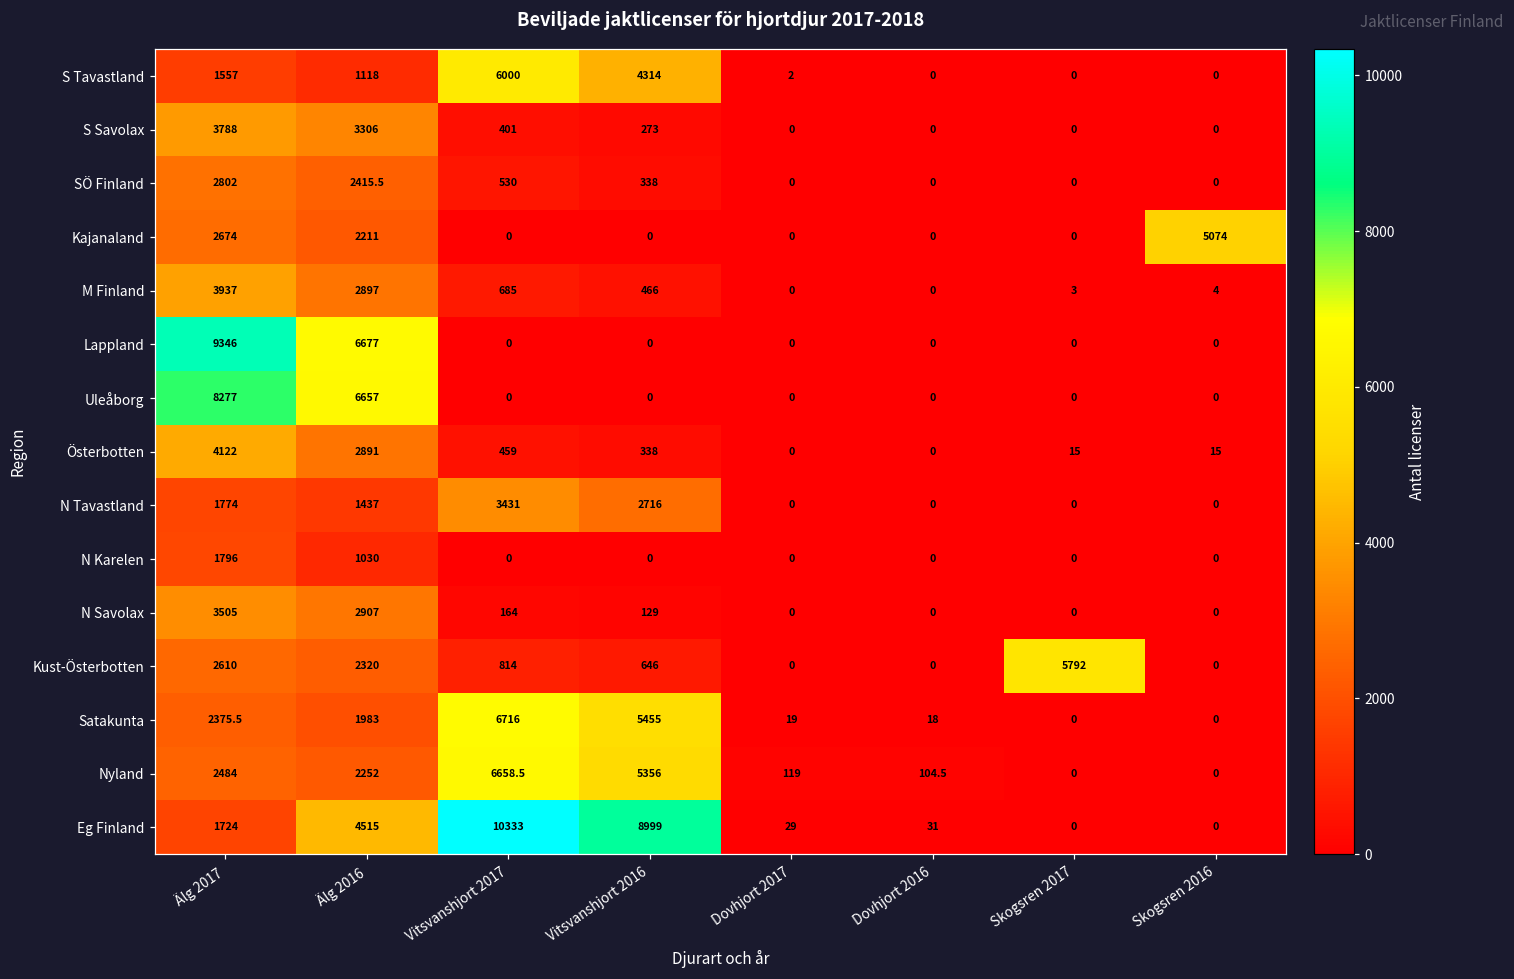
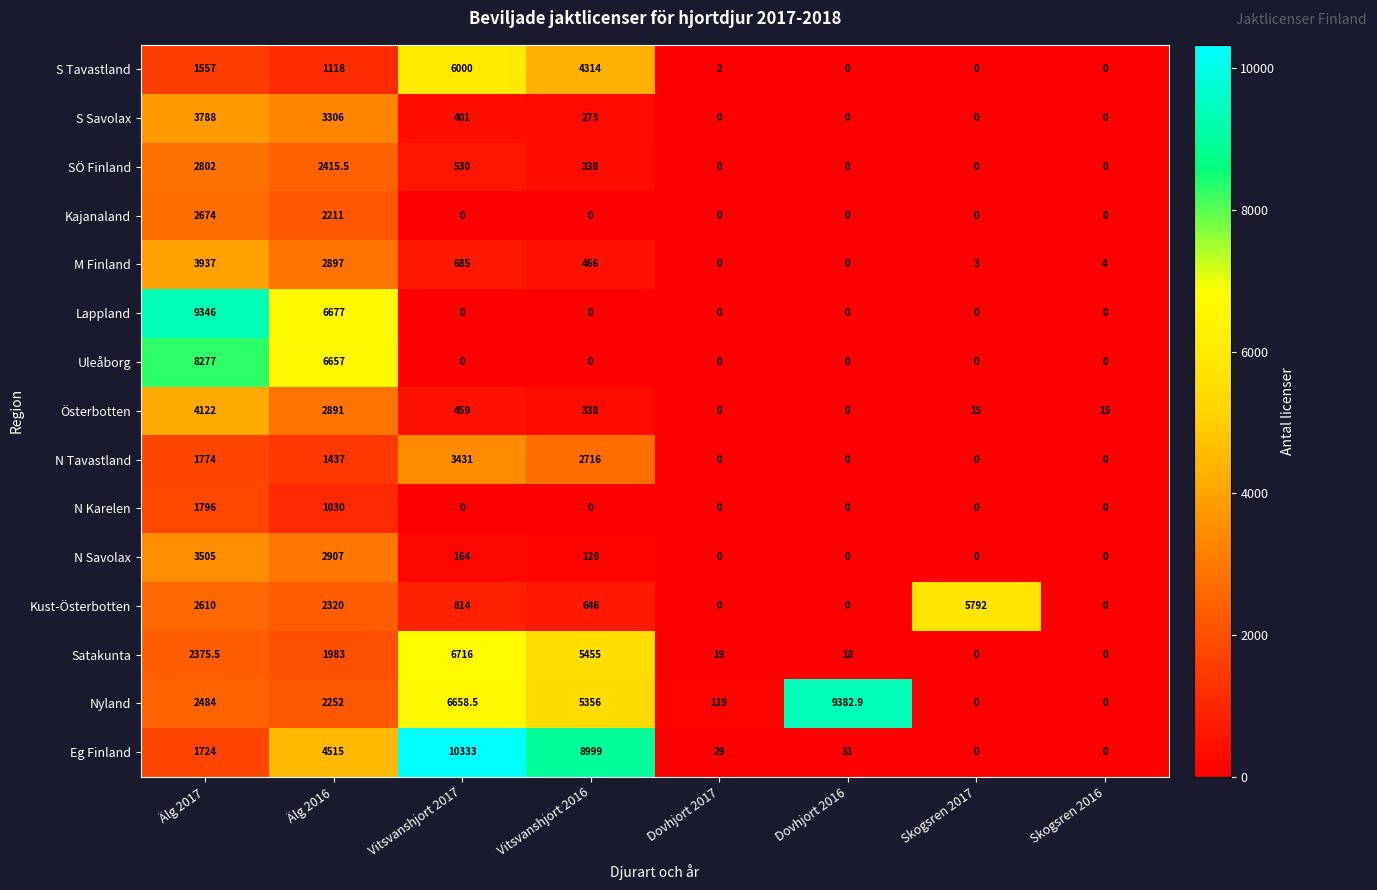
  {
    "S Tavastland": {
      "Älg 2017": 1557,
      "Älg 2016": 1118,
      "Vitsvanshjort 2017": 6000,
      "Vitsvanshjort 2016": 4314,
      "Dovhjort 2017": 2,
      "Dovhjort 2016": 0,
      "Skogsren 2017": 0,
      "Skogsren 2016": 0
    },
    "S Savolax": {
      "Älg 2017": 3788,
      "Älg 2016": 3306,
      "Vitsvanshjort 2017": 401,
      "Vitsvanshjort 2016": 273,
      "Dovhjort 2017": 0,
      "Dovhjort 2016": 0,
      "Skogsren 2017": 0,
      "Skogsren 2016": 0
    },
    "SÖ Finland": {
      "Älg 2017": 2802,
      "Älg 2016": 2415.5,
      "Vitsvanshjort 2017": 530,
      "Vitsvanshjort 2016": 338,
      "Dovhjort 2017": 0,
      "Dovhjort 2016": 0,
      "Skogsren 2017": 0,
      "Skogsren 2016": 0
    },
    "Kajanaland": {
      "Älg 2017": 2674,
      "Älg 2016": 2211,
      "Vitsvanshjort 2017": 0,
      "Vitsvanshjort 2016": 0,
      "Dovhjort 2017": 0,
      "Dovhjort 2016": 0,
      "Skogsren 2017": 0,
-     "Skogsren 2016": 5074
+     "Skogsren 2016": 0
    },
    "M Finland": {
      "Älg 2017": 3937,
      "Älg 2016": 2897,
      "Vitsvanshjort 2017": 685,
      "Vitsvanshjort 2016": 466,
      "Dovhjort 2017": 0,
      "Dovhjort 2016": 0,
      "Skogsren 2017": 3,
      "Skogsren 2016": 4
    },
    "Lappland": {
      "Älg 2017": 9346,
      "Älg 2016": 6677,
      "Vitsvanshjort 2017": 0,
      "Vitsvanshjort 2016": 0,
      "Dovhjort 2017": 0,
      "Dovhjort 2016": 0,
      "Skogsren 2017": 0,
      "Skogsren 2016": 0
    },
    "Uleåborg": {
      "Älg 2017": 8277,
      "Älg 2016": 6657,
      "Vitsvanshjort 2017": 0,
      "Vitsvanshjort 2016": 0,
      "Dovhjort 2017": 0,
      "Dovhjort 2016": 0,
      "Skogsren 2017": 0,
      "Skogsren 2016": 0
    },
    "Österbotten": {
      "Älg 2017": 4122,
      "Älg 2016": 2891,
      "Vitsvanshjort 2017": 459,
      "Vitsvanshjort 2016": 338,
      "Dovhjort 2017": 0,
      "Dovhjort 2016": 0,
      "Skogsren 2017": 15,
      "Skogsren 2016": 15
    },
    "N Tavastland": {
      "Älg 2017": 1774,
      "Älg 2016": 1437,
      "Vitsvanshjort 2017": 3431,
      "Vitsvanshjort 2016": 2716,
      "Dovhjort 2017": 0,
      "Dovhjort 2016": 0,
      "Skogsren 2017": 0,
      "Skogsren 2016": 0
    },
    "N Karelen": {
      "Älg 2017": 1796,
      "Älg 2016": 1030,
      "Vitsvanshjort 2017": 0,
      "Vitsvanshjort 2016": 0,
      "Dovhjort 2017": 0,
      "Dovhjort 2016": 0,
      "Skogsren 2017": 0,
      "Skogsren 2016": 0
    },
    "N Savolax": {
      "Älg 2017": 3505,
      "Älg 2016": 2907,
      "Vitsvanshjort 2017": 164,
      "Vitsvanshjort 2016": 129,
      "Dovhjort 2017": 0,
      "Dovhjort 2016": 0,
      "Skogsren 2017": 0,
      "Skogsren 2016": 0
    },
    "Kust-Österbotten": {
      "Älg 2017": 2610,
      "Älg 2016": 2320,
      "Vitsvanshjort 2017": 814,
      "Vitsvanshjort 2016": 646,
      "Dovhjort 2017": 0,
      "Dovhjort 2016": 0,
      "Skogsren 2017": 5792,
      "Skogsren 2016": 0
    },
    "Satakunta": {
      "Älg 2017": 2375.5,
      "Älg 2016": 1983,
      "Vitsvanshjort 2017": 6716,
      "Vitsvanshjort 2016": 5455,
      "Dovhjort 2017": 19,
      "Dovhjort 2016": 18,
      "Skogsren 2017": 0,
      "Skogsren 2016": 0
    },
    "Nyland": {
      "Älg 2017": 2484,
      "Älg 2016": 2252,
      "Vitsvanshjort 2017": 6658.5,
      "Vitsvanshjort 2016": 5356,
      "Dovhjort 2017": 119,
-     "Dovhjort 2016": 104.5,
+     "Dovhjort 2016": 9382.9,
      "Skogsren 2017": 0,
      "Skogsren 2016": 0
    },
    "Eg Finland": {
      "Älg 2017": 1724,
      "Älg 2016": 4515,
      "Vitsvanshjort 2017": 10333,
      "Vitsvanshjort 2016": 8999,
      "Dovhjort 2017": 29,
      "Dovhjort 2016": 31,
      "Skogsren 2017": 0,
      "Skogsren 2016": 0
    }
  }
